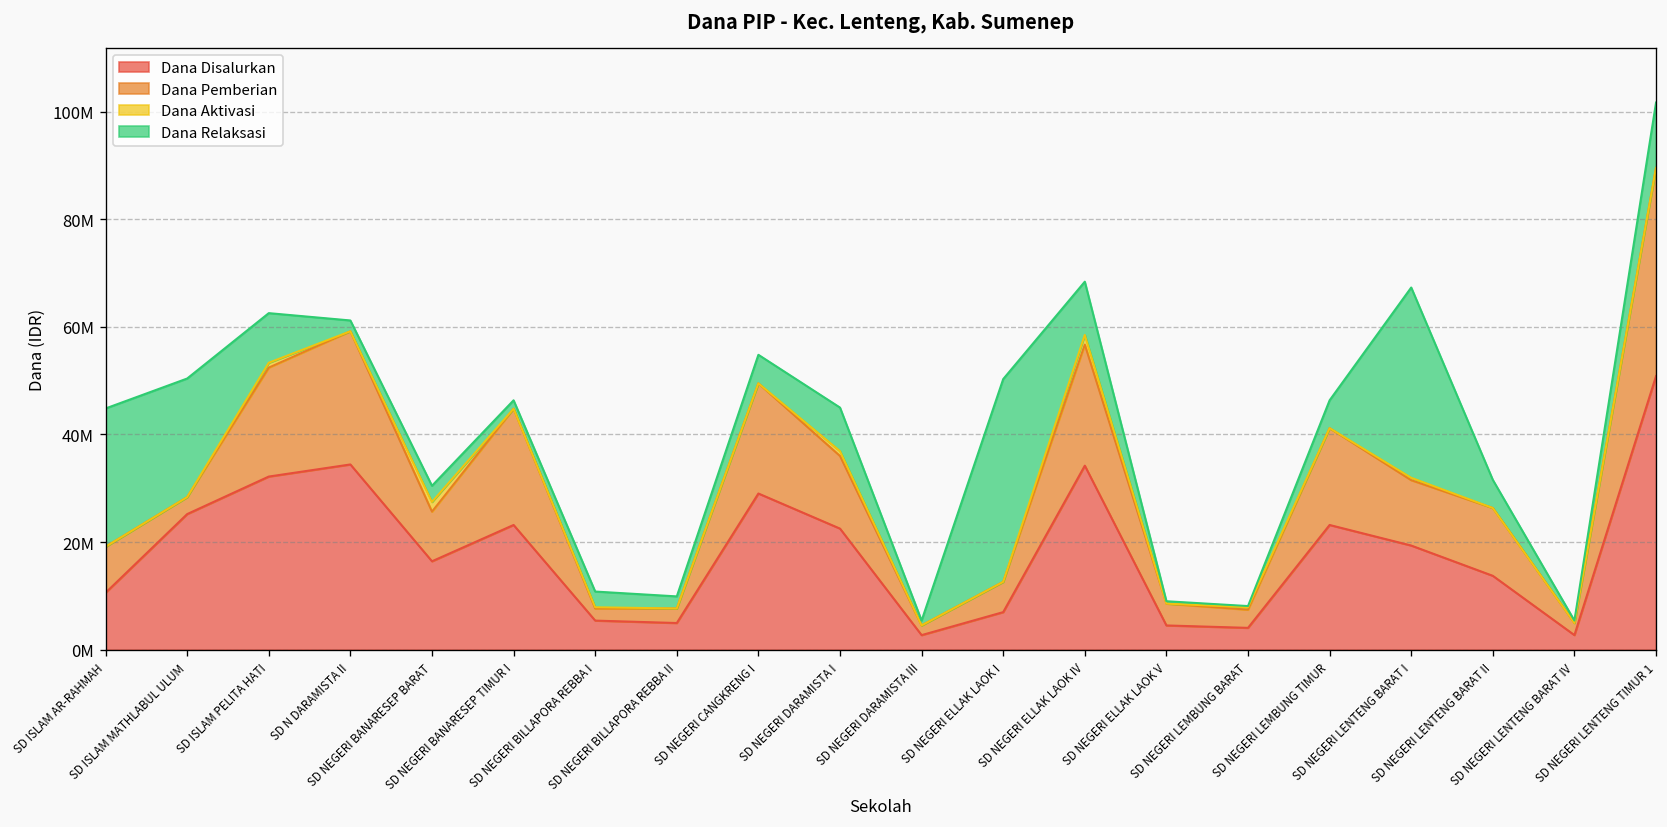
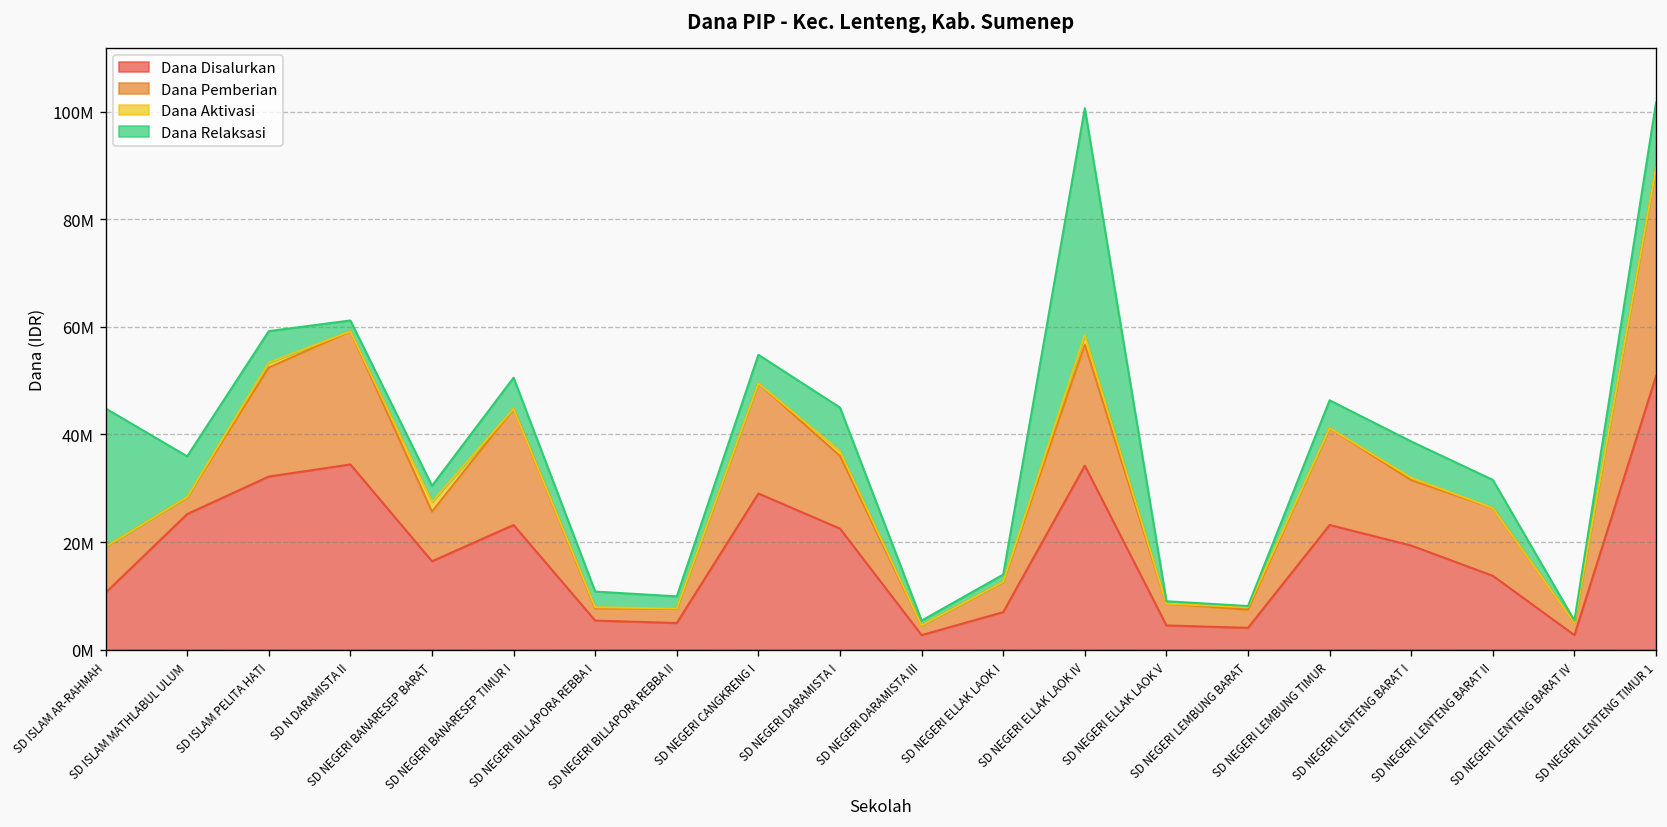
  {
    "Dana Aktivasi": {
      "SD ISLAM PELITA HATI": 1000000,
      "SD NEGERI BANARESEP BARAT": 2000000,
      "SD NEGERI DARAMISTA I": 1000000,
      "SD NEGERI ELLAK LAOK IV": 2000000
    },
    "Dana Relaksasi": {
      "SD ISLAM AR-RAHMAH": 26000000,
-     "SD ISLAM MATHLABUL ULUM": 22000000,
-     "SD ISLAM PELITA HATI": 9000000,
+     "SD ISLAM MATHLABUL ULUM": 8000000,
+     "SD ISLAM PELITA HATI": 6000000,
      "SD N DARAMISTA II": 2000000,
      "SD NEGERI BANARESEP BARAT": 3000000,
-     "SD NEGERI BANARESEP TIMUR I": 2000000,
+     "SD NEGERI BANARESEP TIMUR I": 6000000,
      "SD NEGERI BILLAPORA REBBA I": 3000000,
      "SD NEGERI BILLAPORA REBBA II": 2000000,
      "SD NEGERI CANGKRENG I": 5000000,
      "SD NEGERI DARAMISTA I": 8000000,
      "SD NEGERI DARAMISTA III": 1000000,
-     "SD NEGERI ELLAK LAOK I": 38000000,
-     "SD NEGERI ELLAK LAOK IV": 10000000,
+     "SD NEGERI ELLAK LAOK I": 1000000,
+     "SD NEGERI ELLAK LAOK IV": 42000000,
      "SD NEGERI LEMBUNG TIMUR": 5000000,
-     "SD NEGERI LENTENG BARAT I": 35000000,
+     "SD NEGERI LENTENG BARAT I": 7000000,
      "SD NEGERI LENTENG BARAT II": 5000000,
      "SD NEGERI LENTENG TIMUR 1": 12000000
    }
  }
